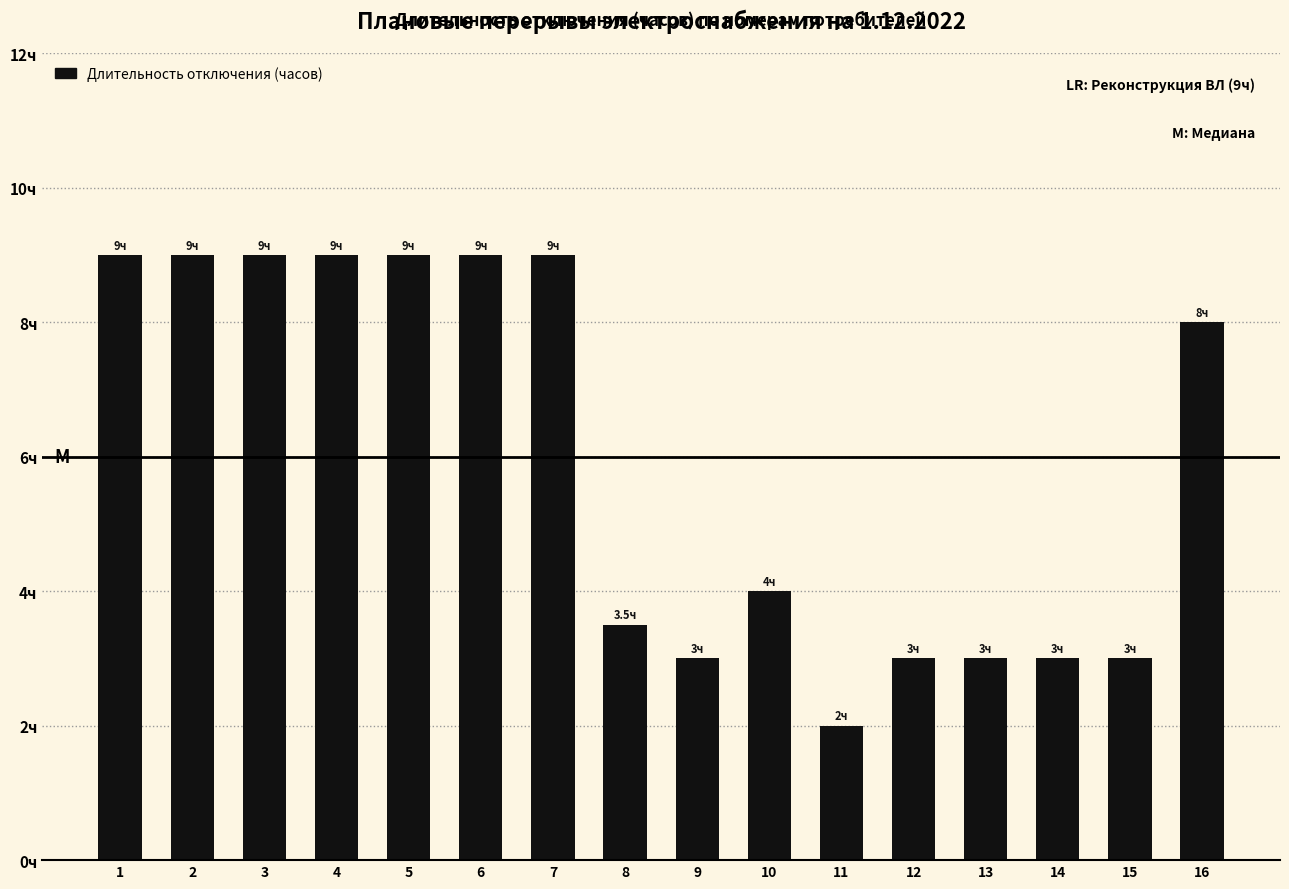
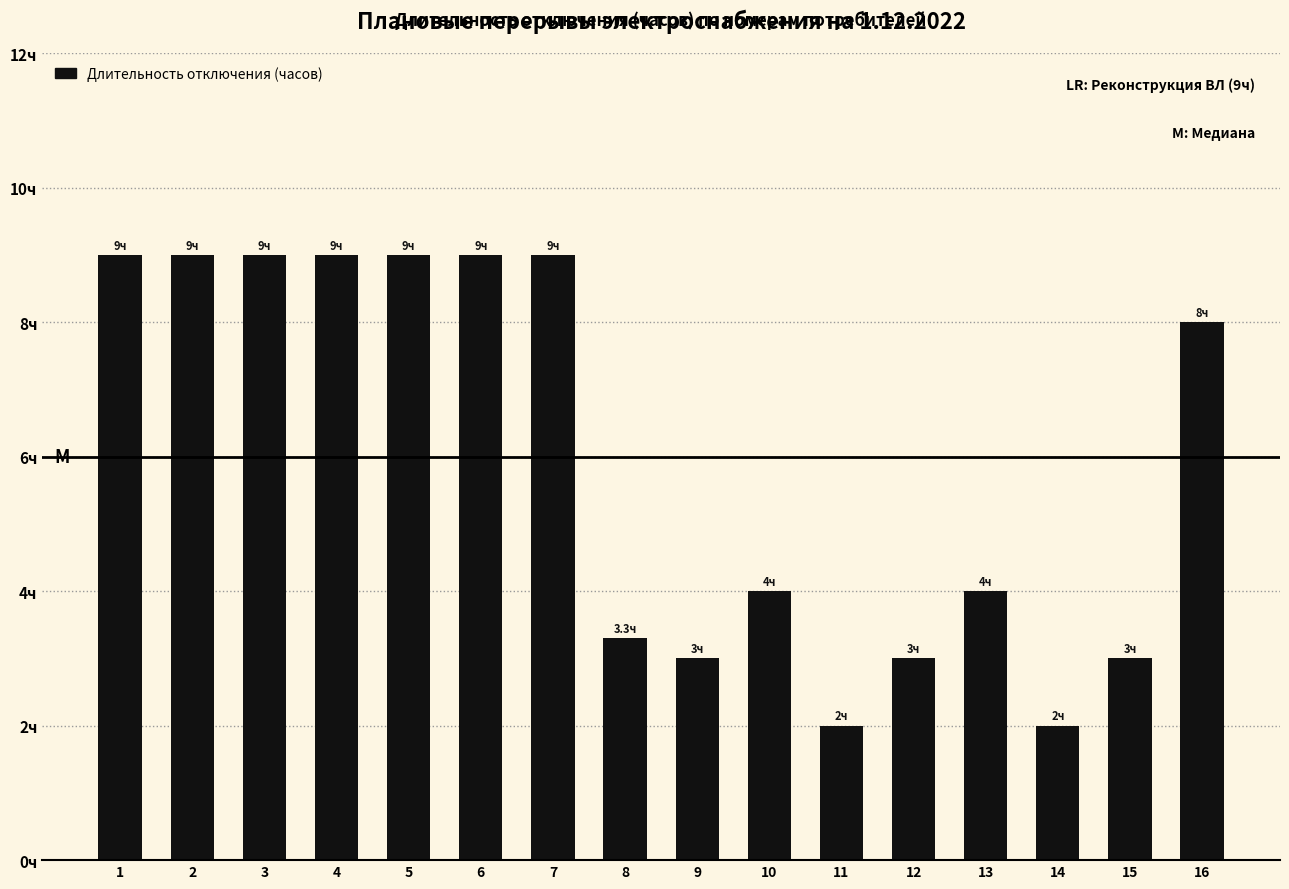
  {
    "1": "9ч",
    "2": "9ч",
    "3": "9ч",
    "4": "9ч",
    "5": "9ч",
    "6": "9ч",
    "7": "9ч",
-   "8": "3.5ч",
+   "8": "3.3ч",
    "9": "3ч",
    "10": "4ч",
    "11": "2ч",
    "12": "3ч",
-   "13": "3ч",
-   "14": "3ч",
+   "13": "4ч",
+   "14": "2ч",
    "15": "3ч",
    "16": "8ч"
  }
